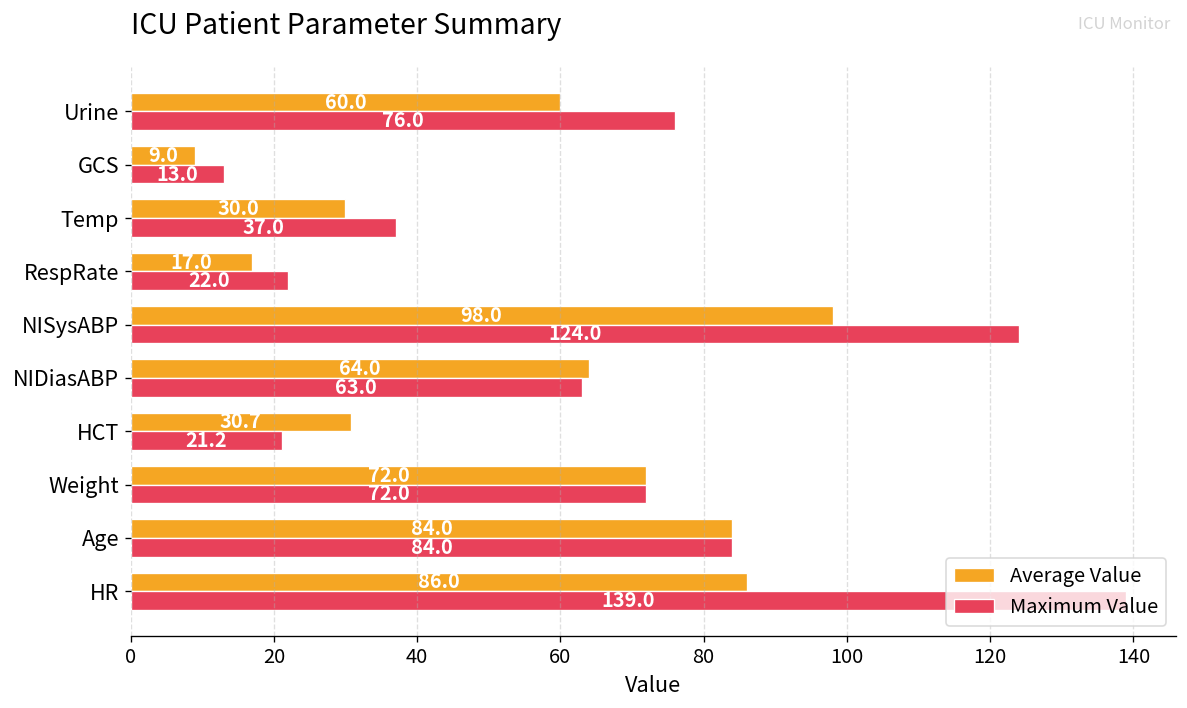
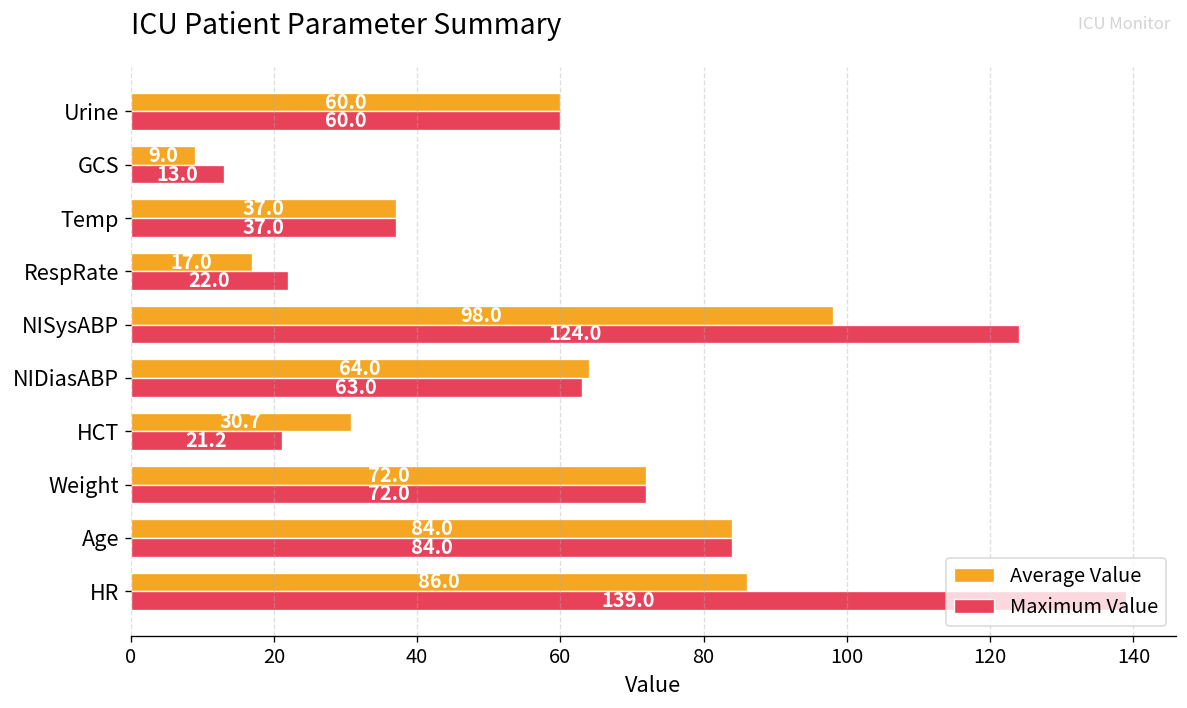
  {
    "Average Value": {
      "Urine": 60.0,
      "GCS": 9.0,
-     "Temp": 30.0,
+     "Temp": 37.0,
      "RespRate": 17.0,
      "NISysABP": 98.0,
      "NIDiasABP": 64.0,
      "HCT": 30.7,
      "Weight": 72.0,
      "Age": 84.0,
      "HR": 86.0
    },
    "Maximum Value": {
-     "Urine": 76.0,
+     "Urine": 60.0,
      "GCS": 13.0,
      "Temp": 37.0,
      "RespRate": 22.0,
      "NISysABP": 124.0,
      "NIDiasABP": 63.0,
      "HCT": 21.2,
      "Weight": 72.0,
      "Age": 84.0
    }
  }
